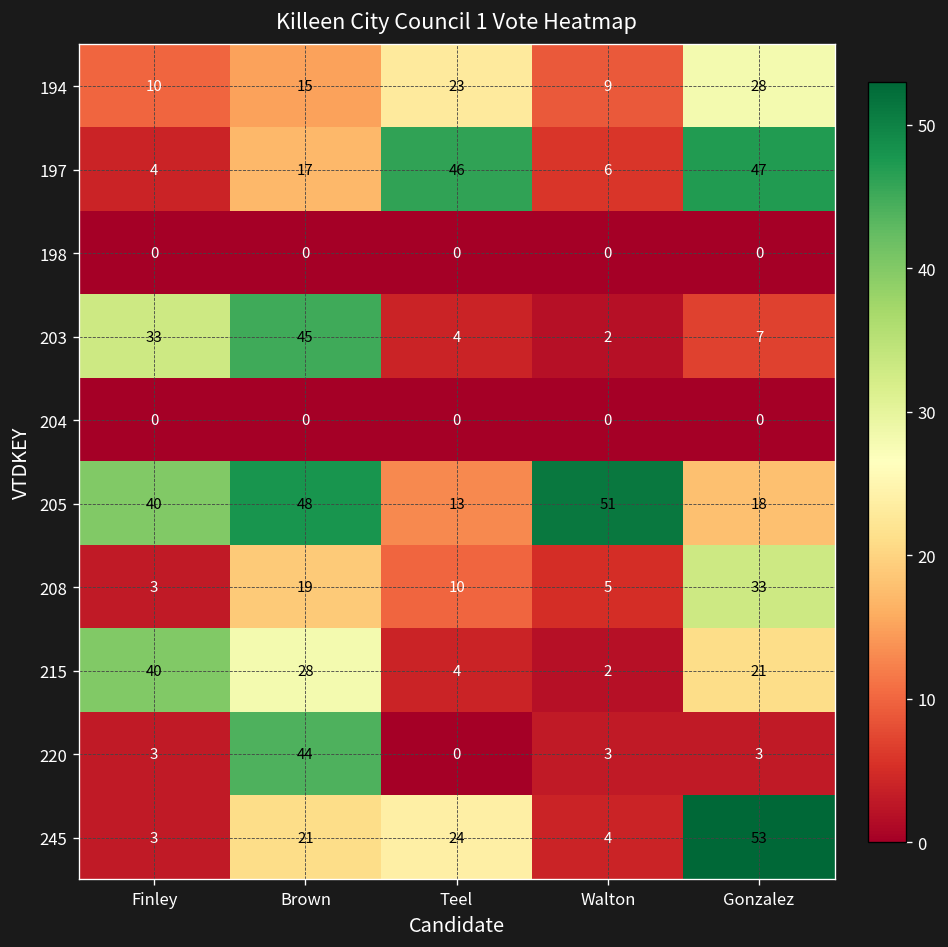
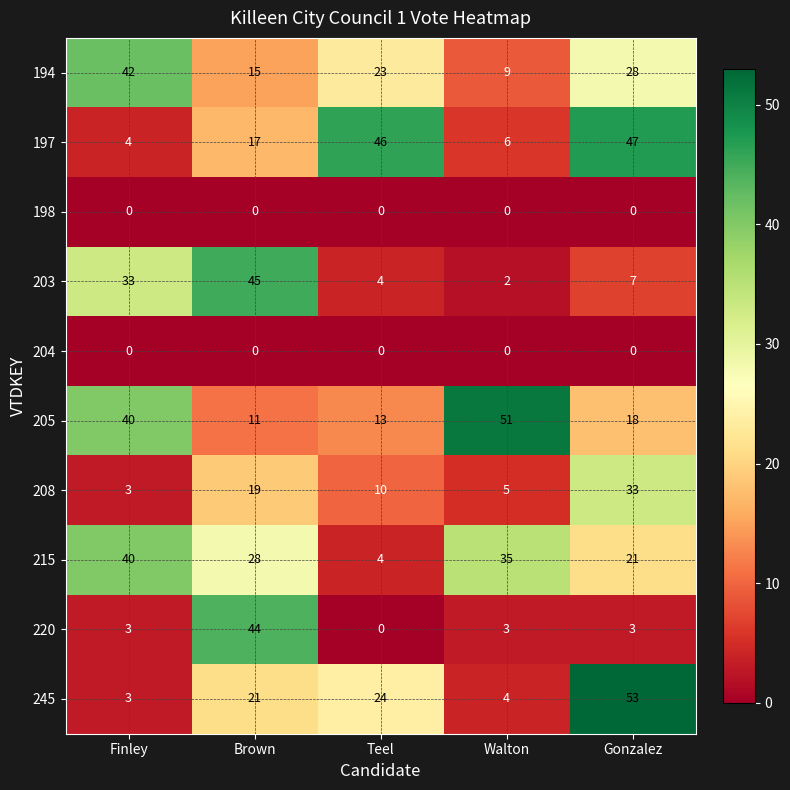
  {
    "194": {
-     "Finley": 10,
+     "Finley": 42,
      "Brown": 15,
      "Teel": 23,
      "Walton": 9,
      "Gonzalez": 28
    },
    "197": {
      "Finley": 4,
      "Brown": 17,
      "Teel": 46,
      "Walton": 6,
      "Gonzalez": 47
    },
    "198": {
      "Finley": 0,
      "Brown": 0,
      "Teel": 0,
      "Walton": 0,
      "Gonzalez": 0
    },
    "203": {
      "Finley": 33,
      "Brown": 45,
      "Teel": 4,
      "Walton": 2,
      "Gonzalez": 7
    },
    "204": {
      "Finley": 0,
      "Brown": 0,
      "Teel": 0,
      "Walton": 0,
      "Gonzalez": 0
    },
    "205": {
      "Finley": 40,
-     "Brown": 48,
+     "Brown": 11,
      "Teel": 13,
      "Walton": 51,
      "Gonzalez": 18
    },
    "208": {
      "Finley": 3,
      "Brown": 19,
      "Teel": 10,
      "Walton": 5,
      "Gonzalez": 33
    },
    "215": {
      "Finley": 40,
      "Brown": 28,
      "Teel": 4,
-     "Walton": 2,
+     "Walton": 35,
      "Gonzalez": 21
    },
    "220": {
      "Finley": 3,
      "Brown": 44,
      "Teel": 0,
      "Walton": 3,
      "Gonzalez": 3
    },
    "245": {
      "Finley": 3,
      "Brown": 21,
      "Teel": 24,
      "Walton": 4,
      "Gonzalez": 53
    }
  }
